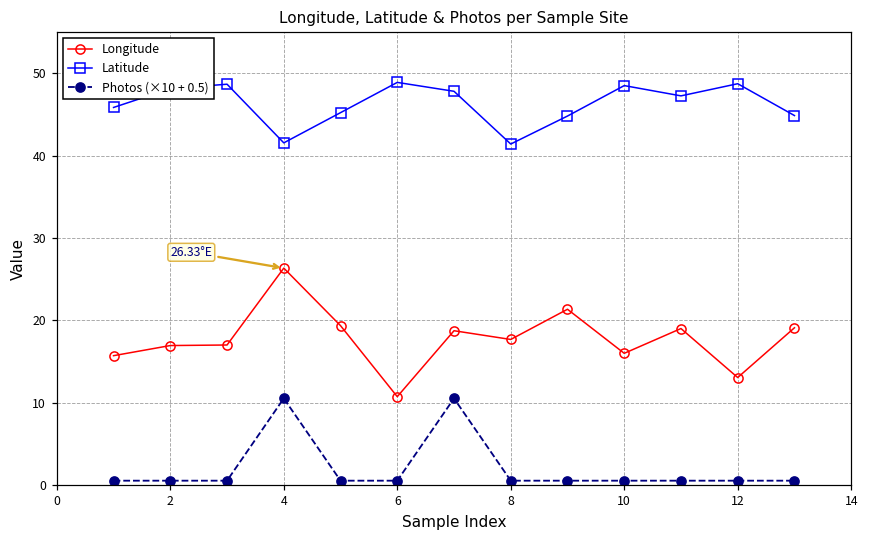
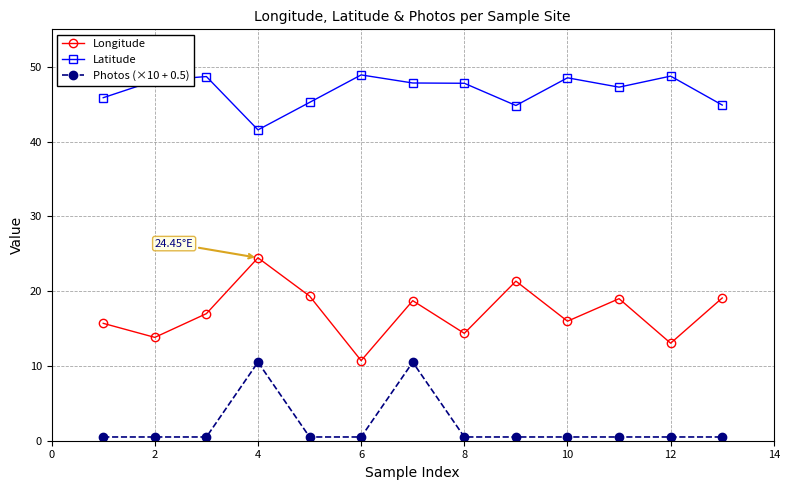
  {
    "Longitude": {
-     "2": "17",
-     "4": "26.33°E",
-     "8": "18"
+     "2": "14",
+     "4": "24.45°E",
+     "8": "14"
    },
    "Latitude": {
      "4": "42",
      "6": "49",
-     "8": "41",
+     "8": "48",
      "10": "49",
      "12": "49"
    },
    "Photos (×10 + 0.5)": {
      "2": "1",
      "4": "11",
      "6": "1",
      "8": "1",
      "10": "1",
      "12": "1"
    }
  }
